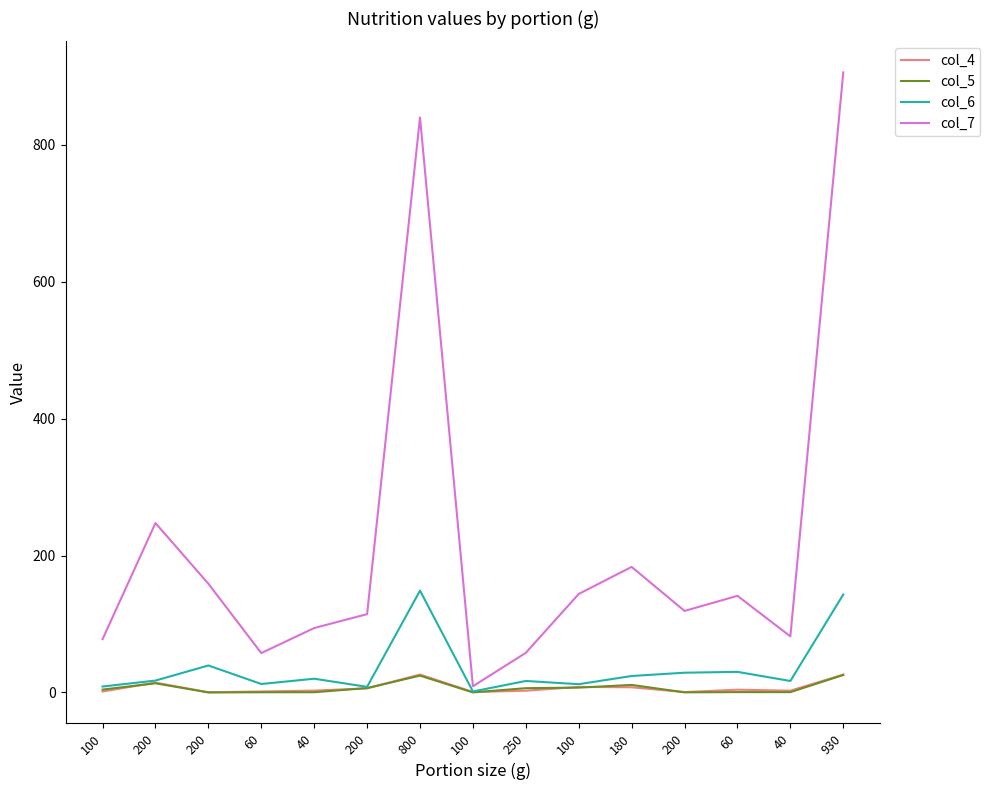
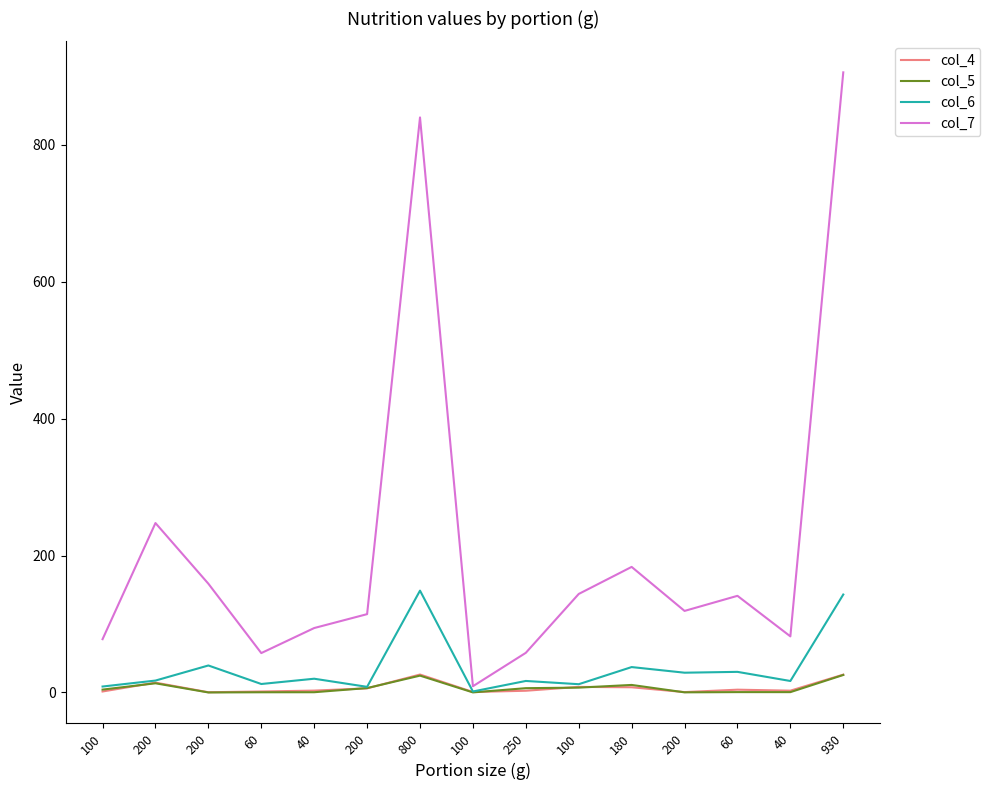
  {
    "col_6": {
      "800": 150,
      "250": 20,
-     "180": 20,
+     "180": 40,
      "930": 140
    },
    "col_7": {
      "800": 840,
      "250": 60,
      "180": 180,
      "930": 910
    }
  }
